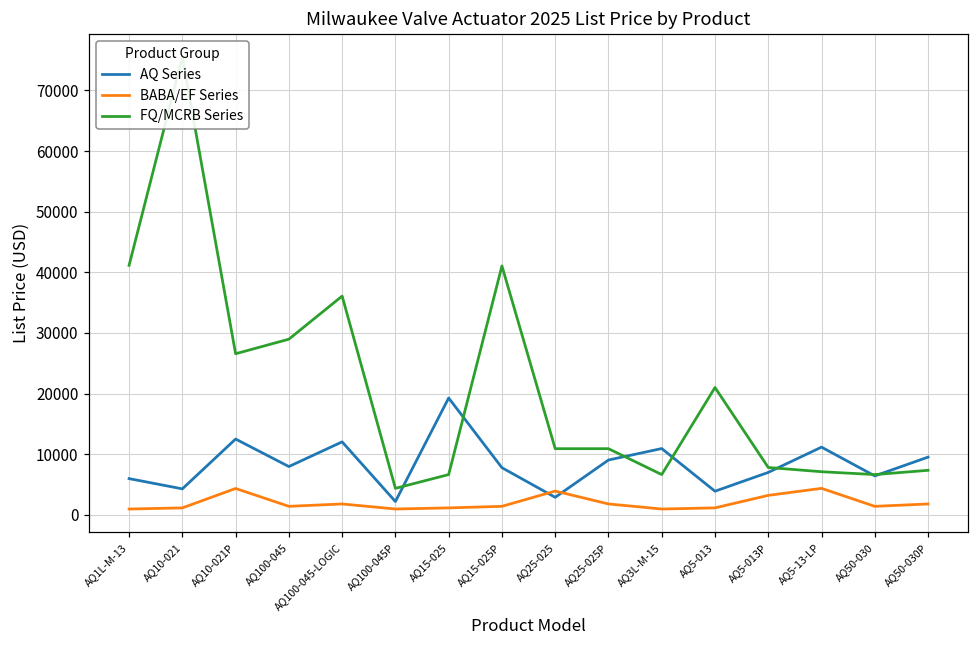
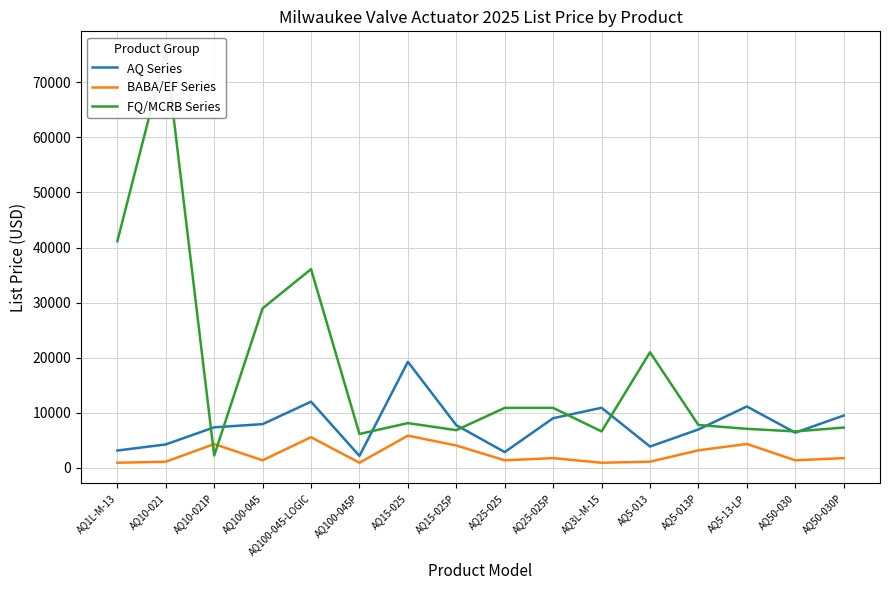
  {
    "AQ Series": {
-     "AQ1L-M-13": 6000,
+     "AQ1L-M-13": 3000,
      "AQ10-021": 4000,
-     "AQ10-021P": 12000,
+     "AQ10-021P": 7000,
      "AQ100-045": 8000,
      "AQ100-045-LOGIC": 12000,
      "AQ100-045P": 2000,
      "AQ15-025": 19000,
      "AQ15-025P": 8000,
      "AQ25-025": 3000,
      "AQ25-025P": 9000,
      "AQ3L-M-15": 11000,
      "AQ5-013": 4000,
      "AQ5-013P": 7000,
      "AQ5-13-LP": 11000,
      "AQ50-030P": 10000
    },
    "BABA/EF Series": {
      "AQ1L-M-13": 1000,
      "AQ10-021": 1000,
      "AQ10-021P": 4000,
      "AQ100-045": 1000,
-     "AQ100-045-LOGIC": 2000,
+     "AQ100-045-LOGIC": 6000,
      "AQ100-045P": 1000,
-     "AQ15-025": 1000,
-     "AQ15-025P": 1000,
-     "AQ25-025": 4000,
+     "AQ15-025": 6000,
+     "AQ15-025P": 4000,
+     "AQ25-025": 1000,
      "AQ25-025P": 2000,
      "AQ3L-M-15": 1000,
      "AQ5-013": 1000,
      "AQ5-013P": 3000,
      "AQ5-13-LP": 4000,
      "AQ50-030": 1000,
      "AQ50-030P": 2000
    },
    "FQ/MCRB Series": {
      "AQ1L-M-13": 41000,
-     "AQ10-021P": 27000,
+     "AQ10-021P": 2000,
      "AQ100-045": 29000,
      "AQ100-045-LOGIC": 36000,
-     "AQ100-045P": 4000,
-     "AQ15-025": 7000,
-     "AQ15-025P": 41000,
+     "AQ100-045P": 6000,
+     "AQ15-025": 8000,
+     "AQ15-025P": 7000,
      "AQ25-025": 11000,
      "AQ25-025P": 11000,
      "AQ3L-M-15": 7000,
      "AQ5-013": 21000,
      "AQ5-013P": 8000,
      "AQ5-13-LP": 7000,
      "AQ50-030P": 7000
    }
  }
